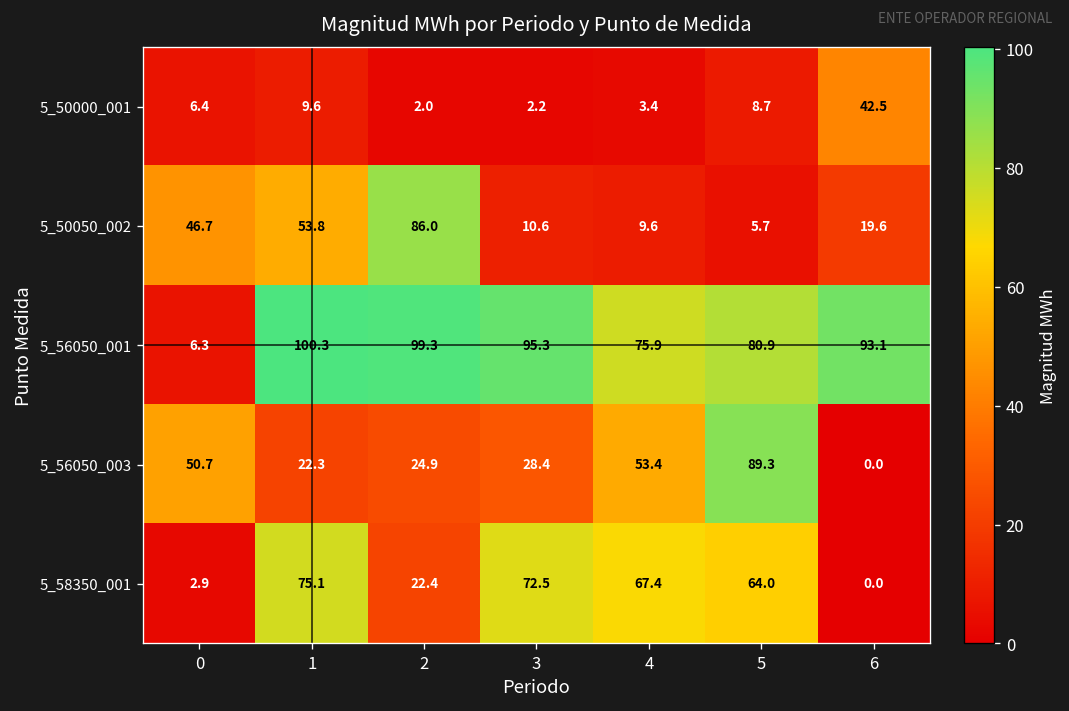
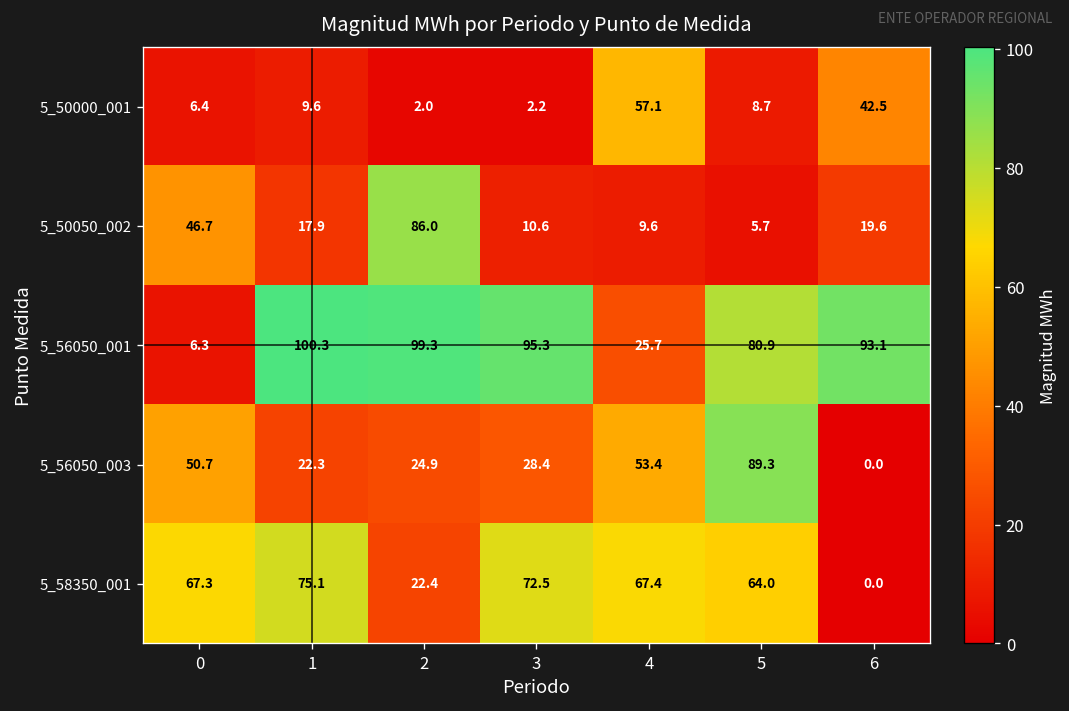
  {
    "5_50000_001": {
      "0": 6.4,
      "1": 9.6,
      "2": 2.0,
      "3": 2.2,
-     "4": 3.4,
+     "4": 57.1,
      "5": 8.7,
      "6": 42.5
    },
    "5_50050_002": {
      "0": 46.7,
-     "1": 53.8,
+     "1": 17.9,
      "2": 86.0,
      "3": 10.6,
      "4": 9.6,
      "5": 5.7,
      "6": 19.6
    },
    "5_56050_001": {
      "0": 6.3,
      "1": 100.3,
      "2": 99.3,
      "3": 95.3,
-     "4": 75.9,
+     "4": 25.7,
      "5": 80.9,
      "6": 93.1
    },
    "5_56050_003": {
      "0": 50.7,
      "1": 22.3,
      "2": 24.9,
      "3": 28.4,
      "4": 53.4,
      "5": 89.3,
      "6": 0.0
    },
    "5_58350_001": {
-     "0": 2.9,
+     "0": 67.3,
      "1": 75.1,
      "2": 22.4,
      "3": 72.5,
      "4": 67.4,
      "5": 64.0,
      "6": 0.0
    }
  }
